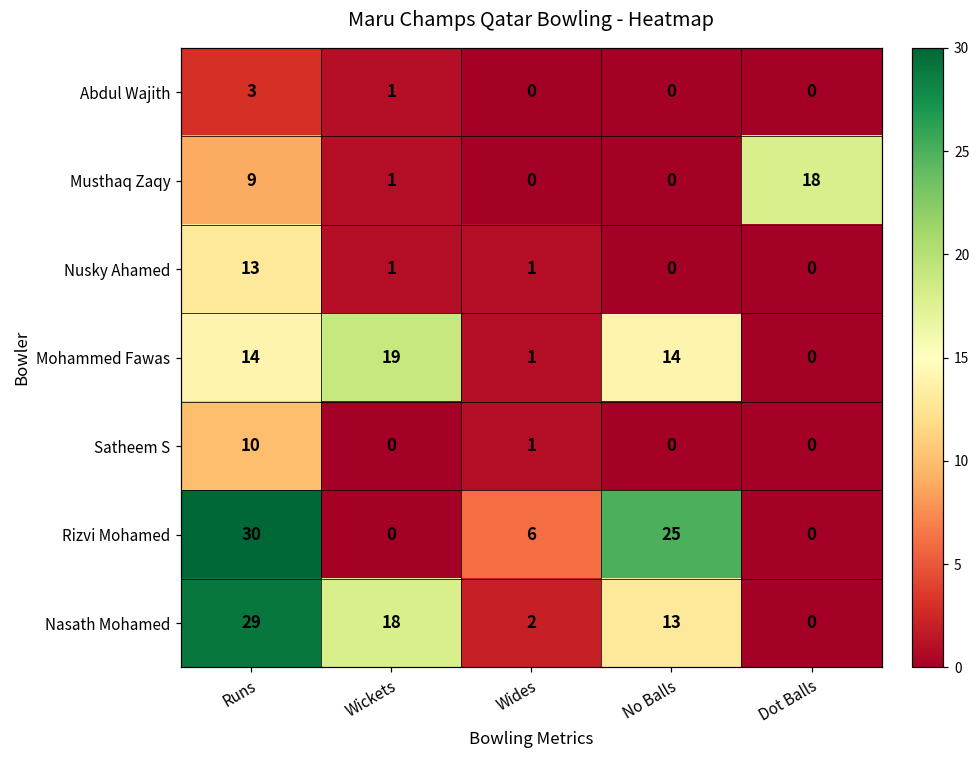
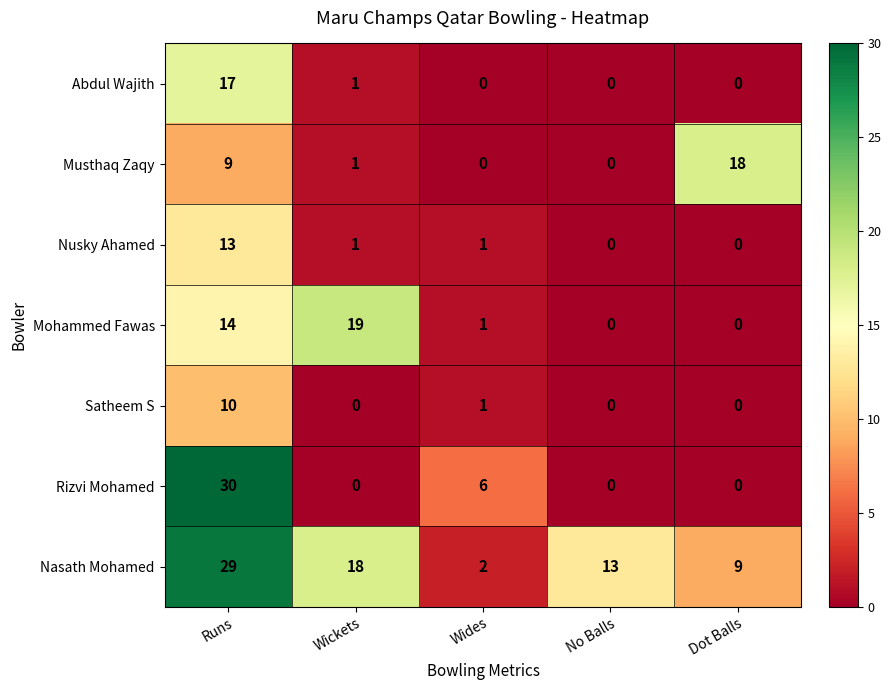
  {
    "Abdul Wajith": {
-     "Runs": 3,
+     "Runs": 17,
      "Wickets": 1,
      "Wides": 0,
      "No Balls": 0,
      "Dot Balls": 0
    },
    "Musthaq Zaqy": {
      "Runs": 9,
      "Wickets": 1,
      "Wides": 0,
      "No Balls": 0,
      "Dot Balls": 18
    },
    "Nusky Ahamed": {
      "Runs": 13,
      "Wickets": 1,
      "Wides": 1,
      "No Balls": 0,
      "Dot Balls": 0
    },
    "Mohammed Fawas": {
      "Runs": 14,
      "Wickets": 19,
      "Wides": 1,
-     "No Balls": 14,
+     "No Balls": 0,
      "Dot Balls": 0
    },
    "Satheem S": {
      "Runs": 10,
      "Wickets": 0,
      "Wides": 1,
      "No Balls": 0,
      "Dot Balls": 0
    },
    "Rizvi Mohamed": {
      "Runs": 30,
      "Wickets": 0,
      "Wides": 6,
-     "No Balls": 25,
+     "No Balls": 0,
      "Dot Balls": 0
    },
    "Nasath Mohamed": {
      "Runs": 29,
      "Wickets": 18,
      "Wides": 2,
      "No Balls": 13,
-     "Dot Balls": 0
+     "Dot Balls": 9
    }
  }
